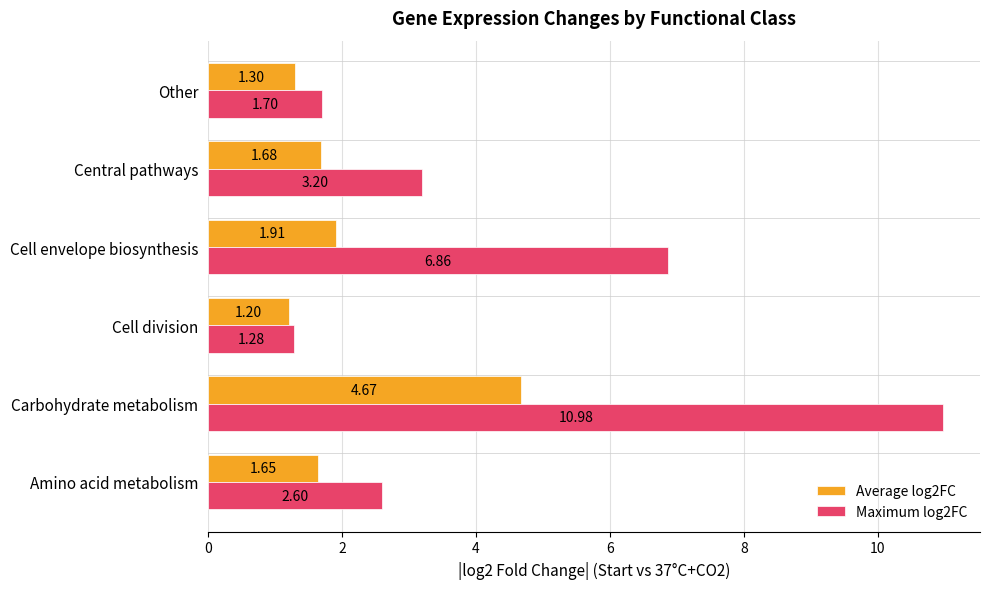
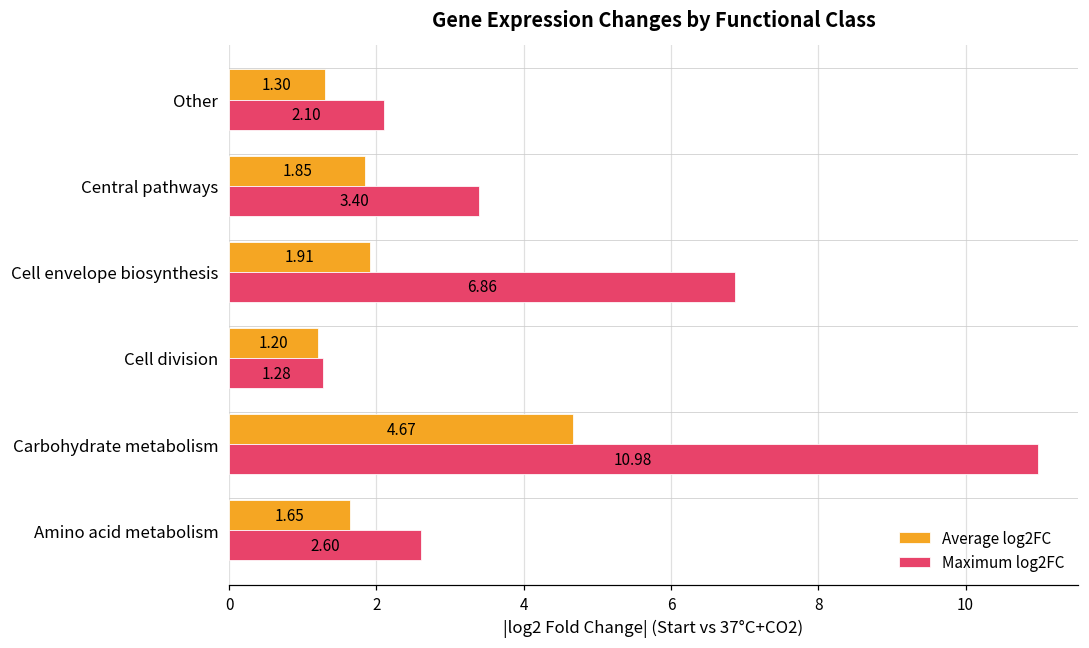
  {
    "Average log2FC": {
      "Other": 1.30,
-     "Central pathways": 1.68,
+     "Central pathways": 1.85,
      "Cell envelope biosynthesis": 1.91,
      "Cell division": 1.20,
      "Carbohydrate metabolism": 4.67,
      "Amino acid metabolism": 1.65
    },
    "Maximum log2FC": {
-     "Other": 1.70,
-     "Central pathways": 3.20,
+     "Other": 2.10,
+     "Central pathways": 3.40,
      "Cell envelope biosynthesis": 6.86,
      "Cell division": 1.28,
      "Carbohydrate metabolism": 10.98,
      "Amino acid metabolism": 2.60
    }
  }
